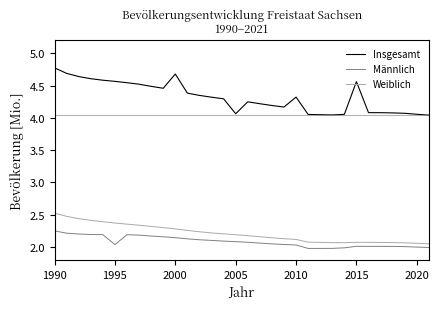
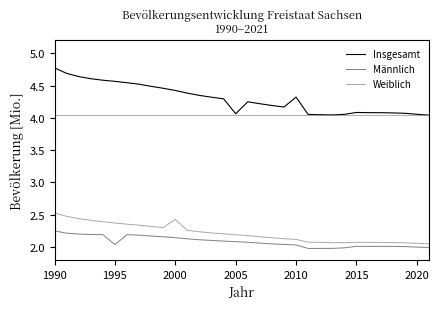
  {
    "Insgesamt": {
      "1990": 4.8,
      "1995": 4.6,
-     "2000": 4.7,
+     "2000": 4.4,
      "2005": 4.1,
      "2010": 4.3,
-     "2015": 4.6,
+     "2015": 4.1,
      "2020": 4.1
    },
    "Männlich": {
      "1990": 2.3,
      "1995": 2.0,
      "2000": 2.1,
      "2005": 2.1,
      "2010": 2.0,
      "2015": 2.0,
      "2020": 2.0
    },
    "Weiblich": {
      "1990": 2.5,
      "1995": 2.4,
-     "2000": 2.3,
+     "2000": 2.4,
      "2005": 2.2,
      "2010": 2.1,
      "2015": 2.1,
      "2020": 2.1
    }
  }
